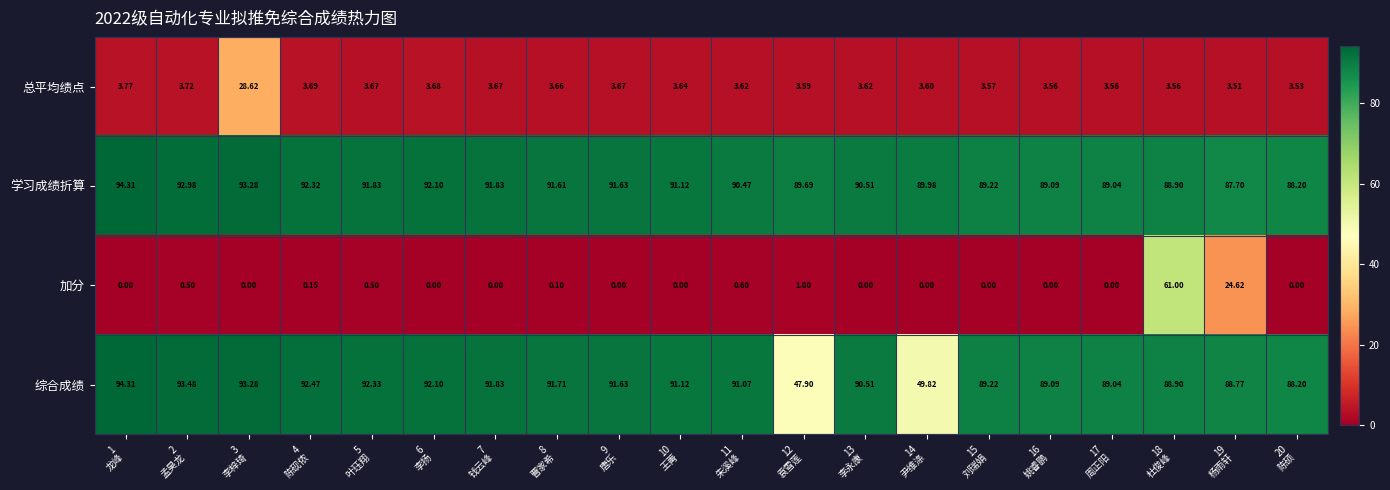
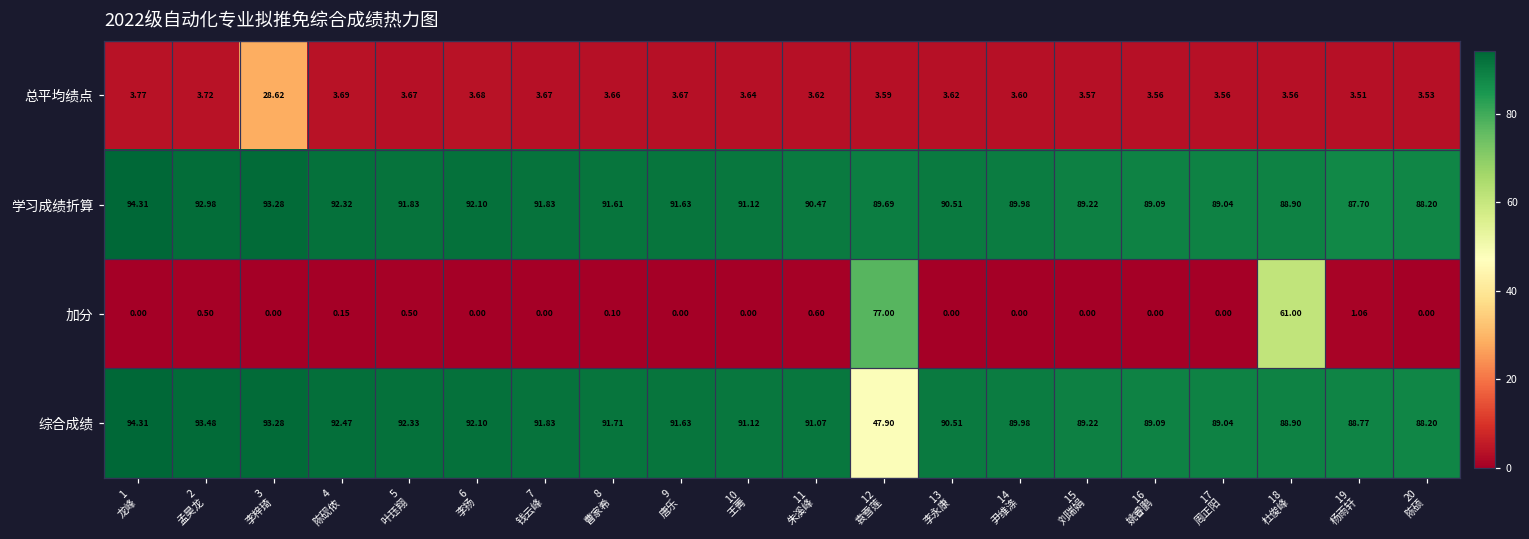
  {
    "总平均绩点": {
      "1 龙峰": 3.77,
      "2 孟昊龙": 3.72,
      "3 李梓琦": 28.62,
      "4 陈砚侬": 3.69,
      "5 叶珏翔": 3.67,
      "6 李扬": 3.68,
      "7 钱云峰": 3.67,
      "8 曹家希": 3.66,
      "9 唐乐": 3.67,
      "10 王菁": 3.64,
      "11 朱溪峰": 3.62,
      "12 袁雪莲": 3.59,
      "13 李永康": 3.62,
      "14 尹维涤": 3.60,
      "15 刘瑞娟": 3.57,
      "16 姚睿鹏": 3.56,
      "17 周正阳": 3.56,
      "18 杜俊峰": 3.56,
      "19 杨雨轩": 3.51,
      "20 陈硕": 3.53
    },
    "学习成绩折算": {
      "1 龙峰": 94.31,
      "2 孟昊龙": 92.98,
      "3 李梓琦": 93.28,
      "4 陈砚侬": 92.32,
      "5 叶珏翔": 91.83,
      "6 李扬": 92.10,
      "7 钱云峰": 91.83,
      "8 曹家希": 91.61,
      "9 唐乐": 91.63,
      "10 王菁": 91.12,
      "11 朱溪峰": 90.47,
      "12 袁雪莲": 89.69,
      "13 李永康": 90.51,
      "14 尹维涤": 89.98,
      "15 刘瑞娟": 89.22,
      "16 姚睿鹏": 89.09,
      "17 周正阳": 89.04,
      "18 杜俊峰": 88.90,
      "19 杨雨轩": 87.70,
      "20 陈硕": 88.20
    },
    "加分": {
      "1 龙峰": 0.00,
      "2 孟昊龙": 0.50,
      "3 李梓琦": 0.00,
      "4 陈砚侬": 0.15,
      "5 叶珏翔": 0.50,
      "6 李扬": 0.00,
      "7 钱云峰": 0.00,
      "8 曹家希": 0.10,
      "9 唐乐": 0.00,
      "10 王菁": 0.00,
      "11 朱溪峰": 0.60,
-     "12 袁雪莲": 1.00,
+     "12 袁雪莲": 77.00,
      "13 李永康": 0.00,
      "14 尹维涤": 0.00,
      "15 刘瑞娟": 0.00,
      "16 姚睿鹏": 0.00,
      "17 周正阳": 0.00,
      "18 杜俊峰": 61.00,
-     "19 杨雨轩": 24.62,
+     "19 杨雨轩": 1.06,
      "20 陈硕": 0.00
    },
    "综合成绩": {
      "1 龙峰": 94.31,
      "2 孟昊龙": 93.48,
      "3 李梓琦": 93.28,
      "4 陈砚侬": 92.47,
      "5 叶珏翔": 92.33,
      "6 李扬": 92.10,
      "7 钱云峰": 91.83,
      "8 曹家希": 91.71,
      "9 唐乐": 91.63,
      "10 王菁": 91.12,
      "11 朱溪峰": 91.07,
      "12 袁雪莲": 47.90,
      "13 李永康": 90.51,
-     "14 尹维涤": 49.82,
+     "14 尹维涤": 89.98,
      "15 刘瑞娟": 89.22,
      "16 姚睿鹏": 89.09,
      "17 周正阳": 89.04,
      "18 杜俊峰": 88.90,
      "19 杨雨轩": 88.77,
      "20 陈硕": 88.20
    }
  }
